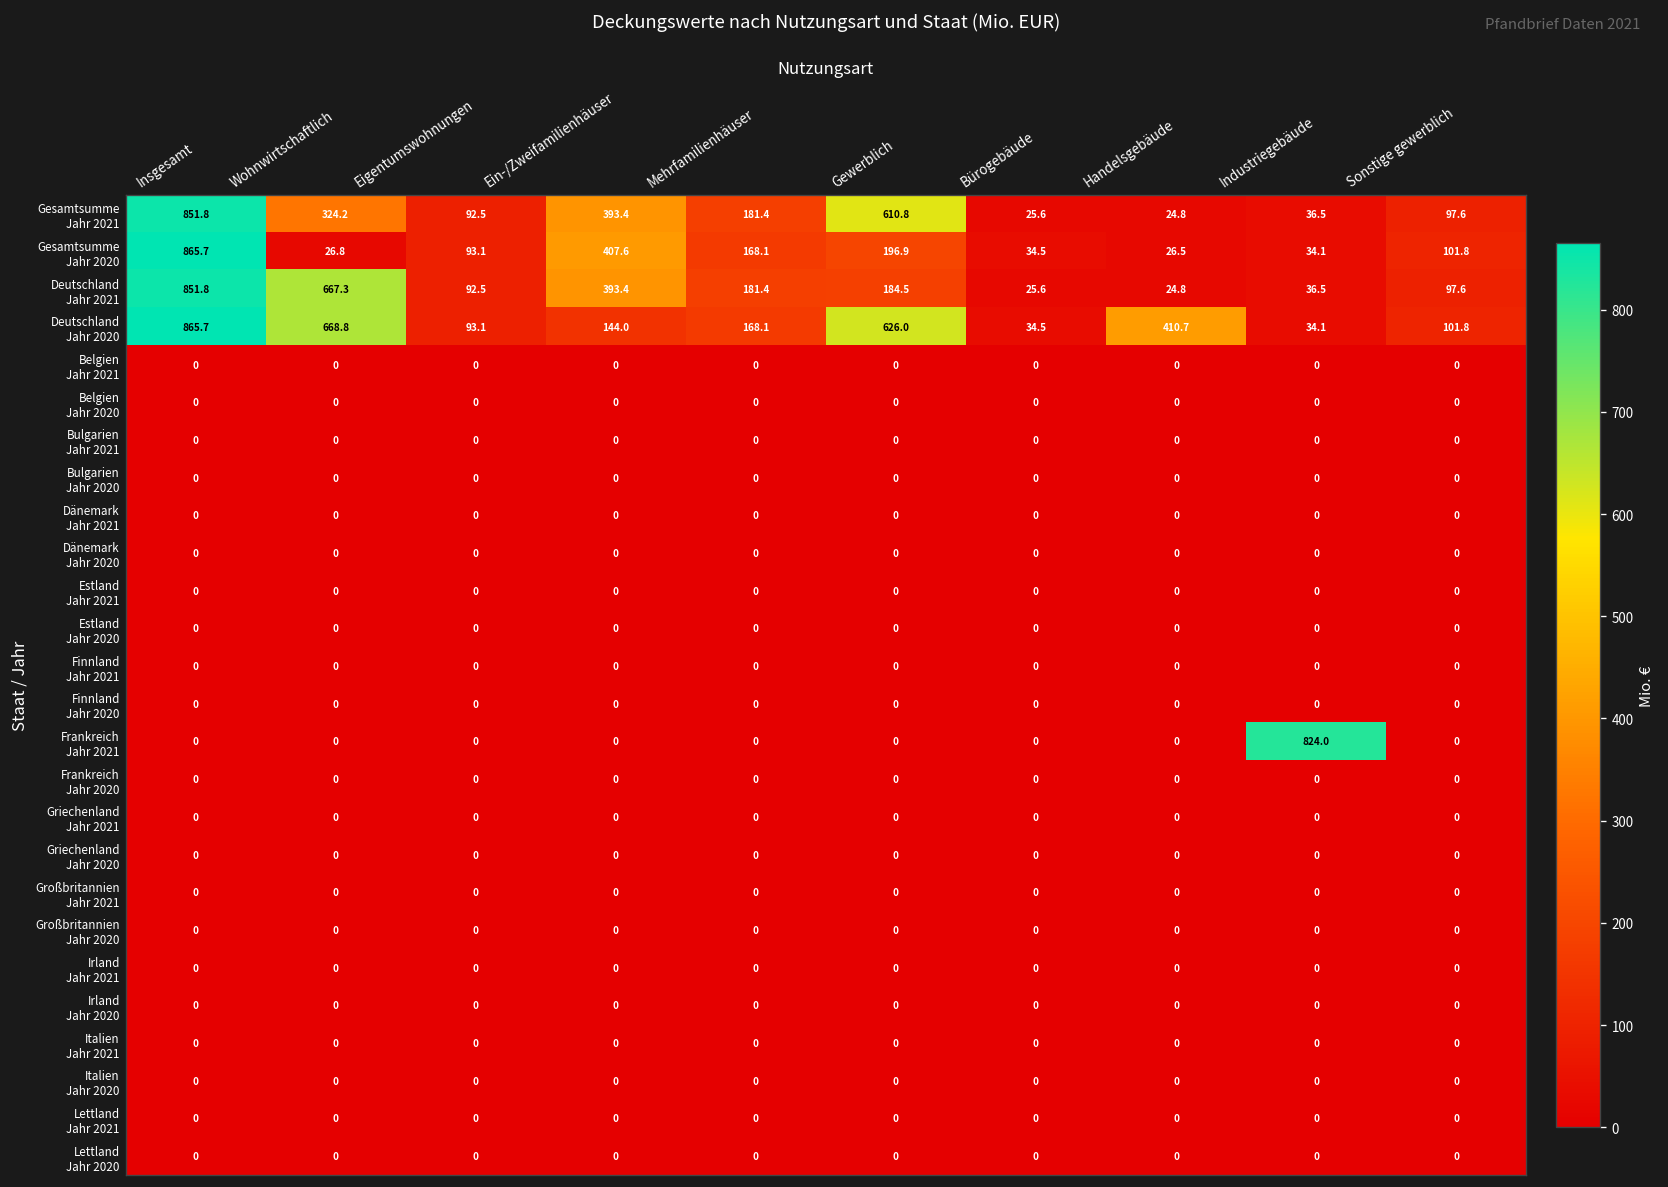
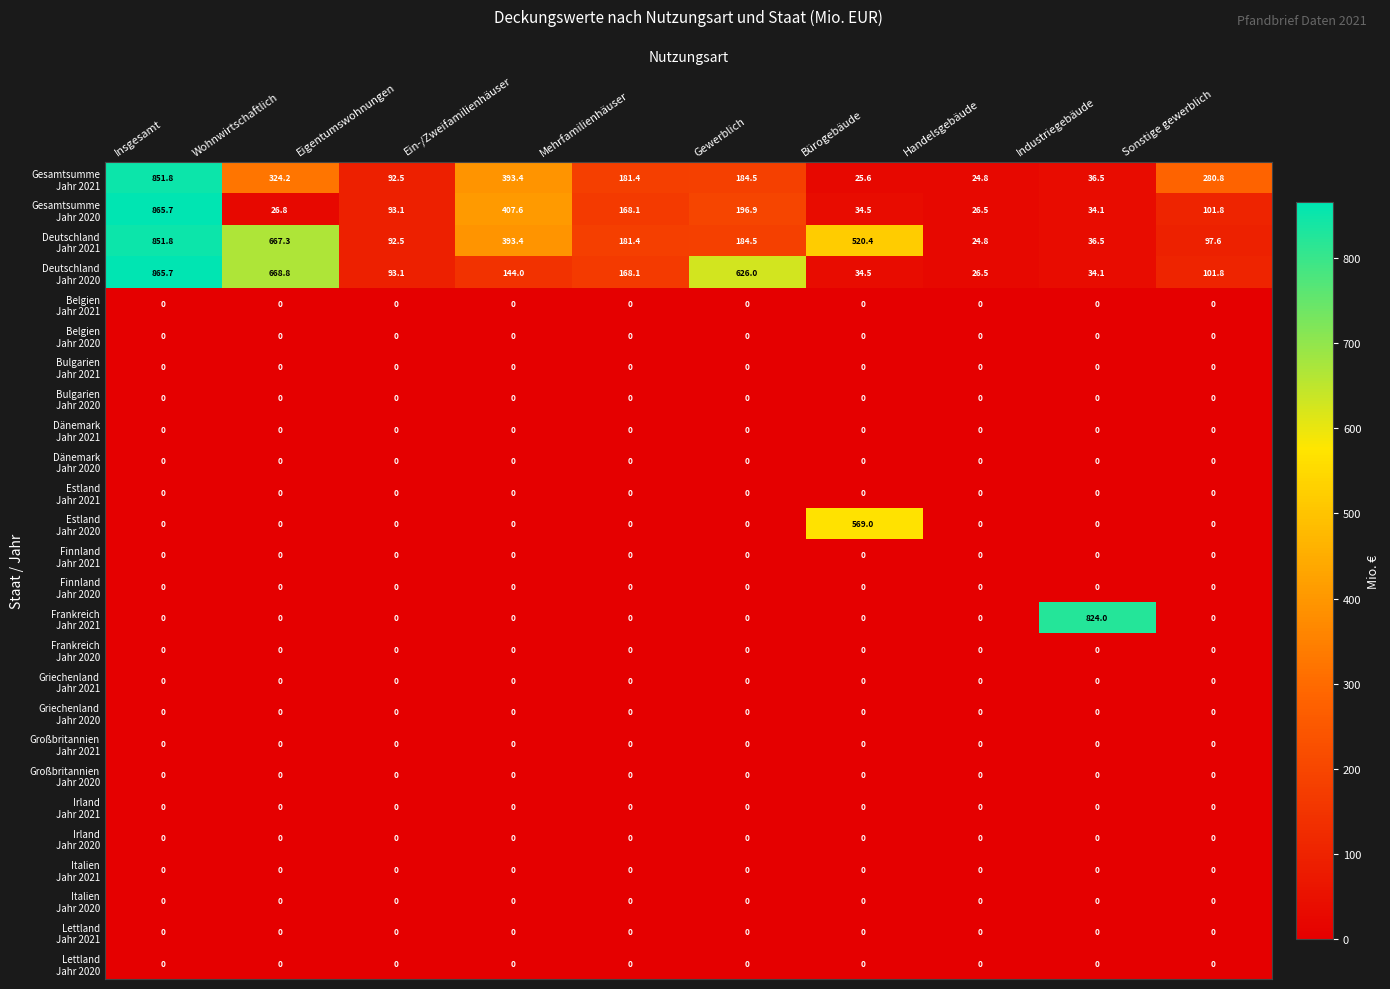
  {
    "Gesamtsumme Jahr 2021": {
      "Insgesamt": 851.8,
      "Wohnwirtschaftlich": 324.2,
      "Eigentumswohnungen": 92.5,
      "Ein-/Zweifamilienhäuser": 393.4,
      "Mehrfamilienhäuser": 181.4,
-     "Gewerblich": 610.8,
+     "Gewerblich": 184.5,
      "Bürogebäude": 25.6,
      "Handelsgebäude": 24.8,
      "Industriegebäude": 36.5,
-     "Sonstige gewerblich": 97.6
+     "Sonstige gewerblich": 280.8
    },
    "Deutschland Jahr 2021": {
      "Insgesamt": 851.8,
      "Wohnwirtschaftlich": 667.3,
      "Eigentumswohnungen": 92.5,
      "Ein-/Zweifamilienhäuser": 393.4,
      "Mehrfamilienhäuser": 181.4,
      "Gewerblich": 184.5,
-     "Bürogebäude": 25.6,
+     "Bürogebäude": 520.4,
      "Handelsgebäude": 24.8,
      "Industriegebäude": 36.5,
      "Sonstige gewerblich": 97.6
    },
    "Deutschland Jahr 2020": {
      "Insgesamt": 865.7,
      "Wohnwirtschaftlich": 668.8,
      "Eigentumswohnungen": 93.1,
      "Ein-/Zweifamilienhäuser": 144.0,
      "Mehrfamilienhäuser": 168.1,
      "Gewerblich": 626.0,
      "Bürogebäude": 34.5,
-     "Handelsgebäude": 410.7,
+     "Handelsgebäude": 26.5,
      "Industriegebäude": 34.1,
      "Sonstige gewerblich": 101.8
    },
    "Estland Jahr 2020": {
      "Insgesamt": 0,
      "Wohnwirtschaftlich": 0,
      "Eigentumswohnungen": 0,
      "Ein-/Zweifamilienhäuser": 0,
      "Mehrfamilienhäuser": 0,
      "Gewerblich": 0,
-     "Bürogebäude": 0,
+     "Bürogebäude": 569.0,
      "Handelsgebäude": 0,
      "Industriegebäude": 0,
      "Sonstige gewerblich": 0
    }
  }
